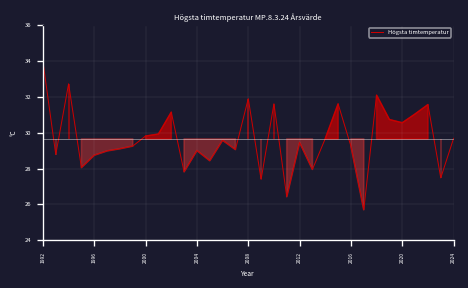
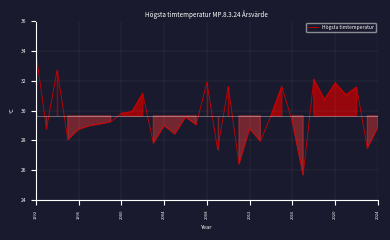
  {
    "1992": 34.0,
    "1996": 28.7,
    "2000": 29.8,
    "2004": 29.0,
    "2008": 31.9,
-   "2012": 29.5,
+   "2012": 28.8,
    "2016": 29.2,
-   "2020": 30.6,
-   "2024": 29.7
+   "2020": 31.8,
+   "2024": 28.9
  }
